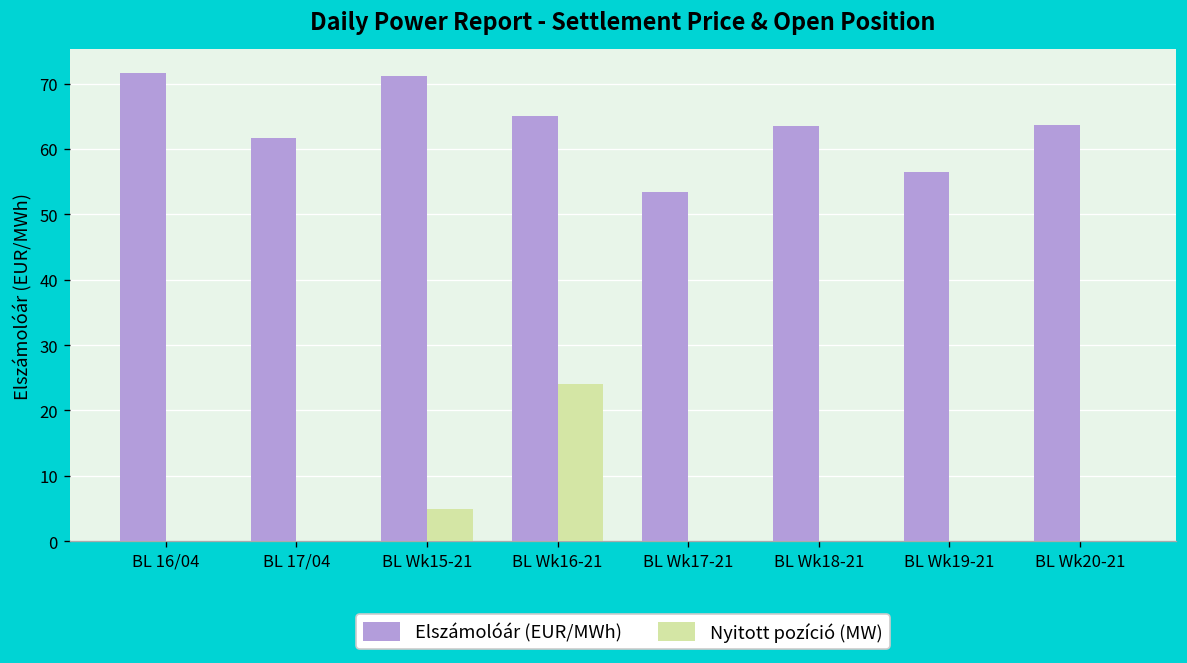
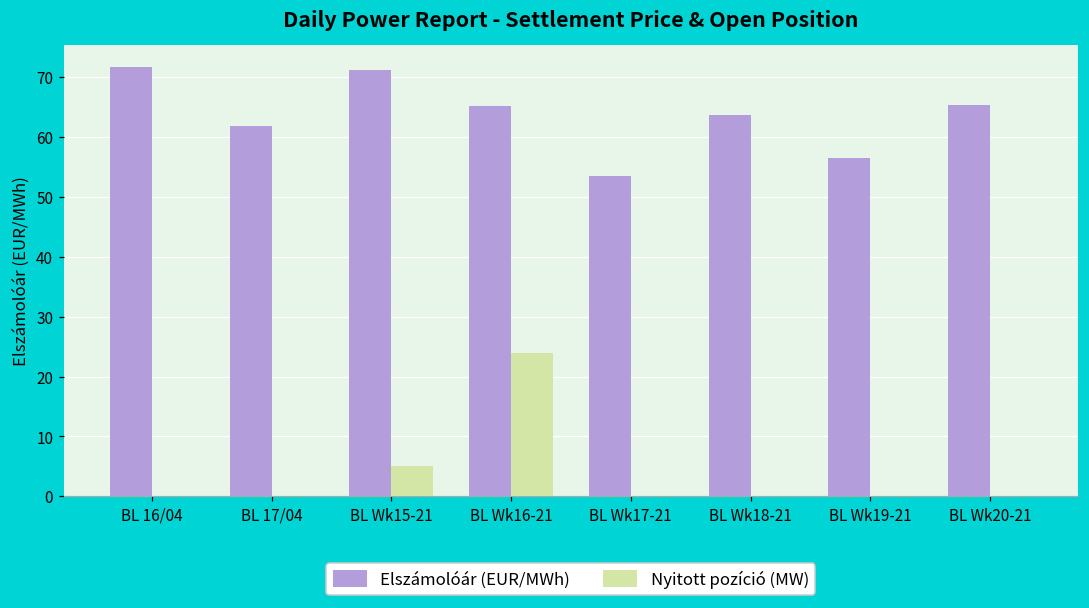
  {
    "Elszámolóár (EUR/MWh)": {
      "BL 16/04": 72,
      "BL 17/04": 62,
      "BL Wk15-21": 71,
      "BL Wk16-21": 65,
      "BL Wk17-21": 53,
      "BL Wk18-21": 64,
      "BL Wk19-21": 56,
-     "BL Wk20-21": 64
+     "BL Wk20-21": 65
    },
    "Nyitott pozíció (MW)": {
      "BL 16/04": 0,
      "BL 17/04": 0,
      "BL Wk15-21": 5,
      "BL Wk16-21": 24,
      "BL Wk17-21": 0,
      "BL Wk18-21": 0,
      "BL Wk19-21": 0,
      "BL Wk20-21": 0
    }
  }
